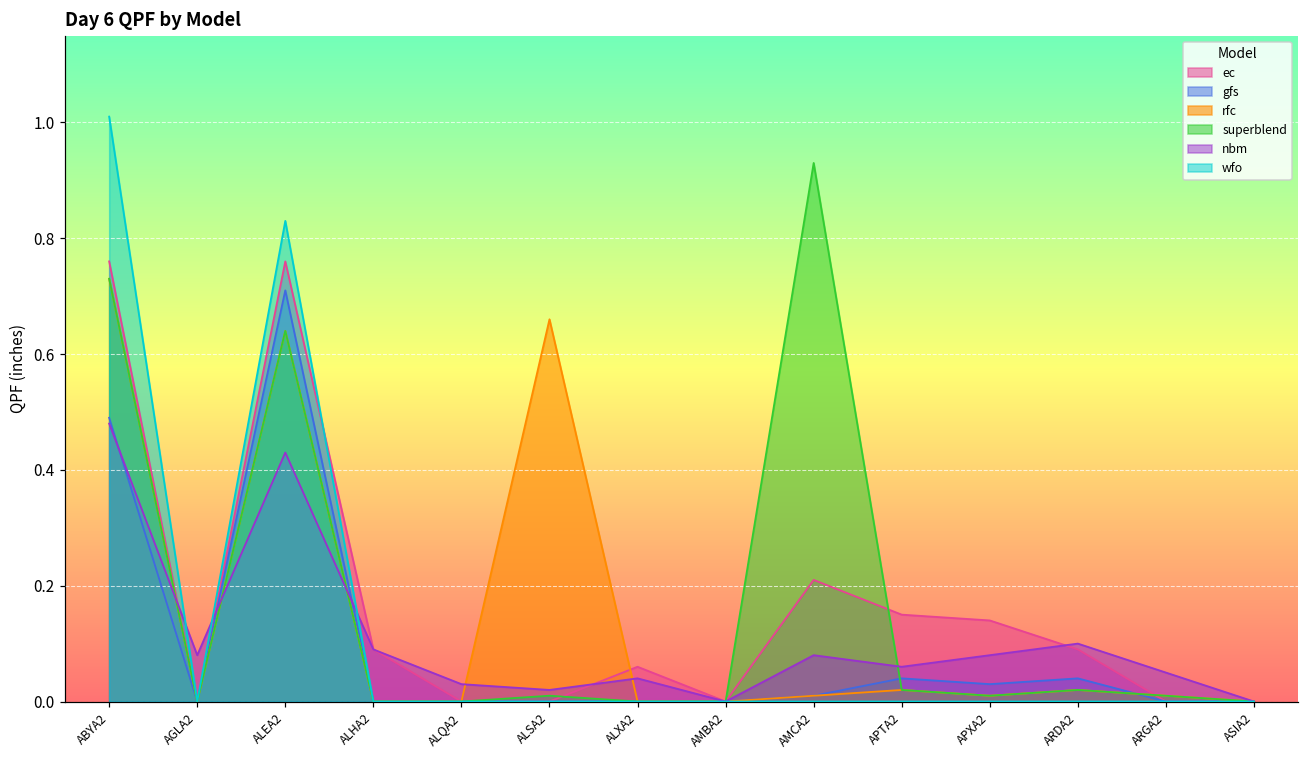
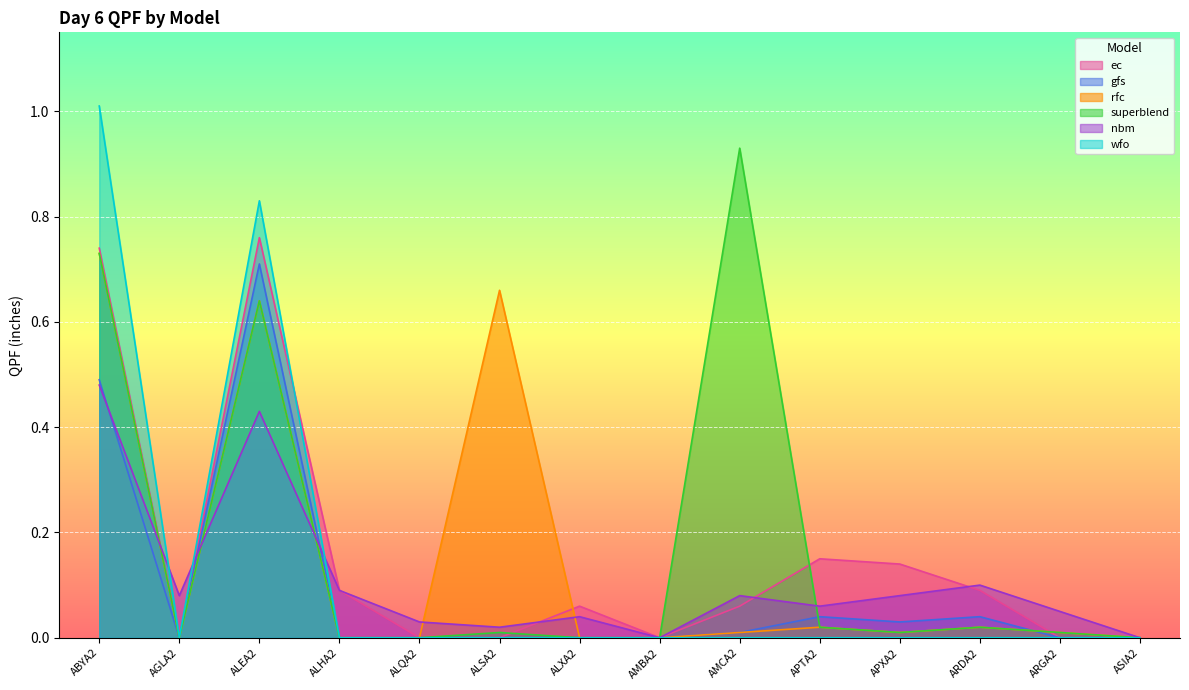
  {
    "ec": {
-     "ABYA2": 0.76,
+     "ABYA2": 0.74,
      "ALEA2": 0.76,
      "ALXA2": 0.06,
-     "AMCA2": 0.21,
+     "AMCA2": 0.06,
      "APTA2": 0.15,
      "APXA2": 0.14,
      "ARDA2": 0.09
    },
    "gfs": {
      "ABYA2": 0.49,
      "ALEA2": 0.71,
      "APTA2": 0.04,
      "APXA2": 0.03,
      "ARDA2": 0.04
    },
    "rfc": {
      "ALSA2": 0.66
    },
    "superblend": {
      "ALSA2": 0.01,
      "AMCA2": 0.93
    },
    "nbm": {
      "ABYA2": 0.48,
      "AGLA2": 0.08,
      "ALEA2": 0.43,
      "ALQA2": 0.03,
      "ALSA2": 0.02,
      "ALXA2": 0.04,
      "AMCA2": 0.08,
      "APTA2": 0.06,
      "APXA2": 0.08,
      "ARDA2": 0.10,
      "ARGA2": 0.05
    },
    "wfo": {
      "ABYA2": 1.01,
      "ALEA2": 0.83,
      "AMCA2": 0.00,
      "APTA2": 0.00,
      "APXA2": 0.00,
      "ARDA2": 0.00
    }
  }
